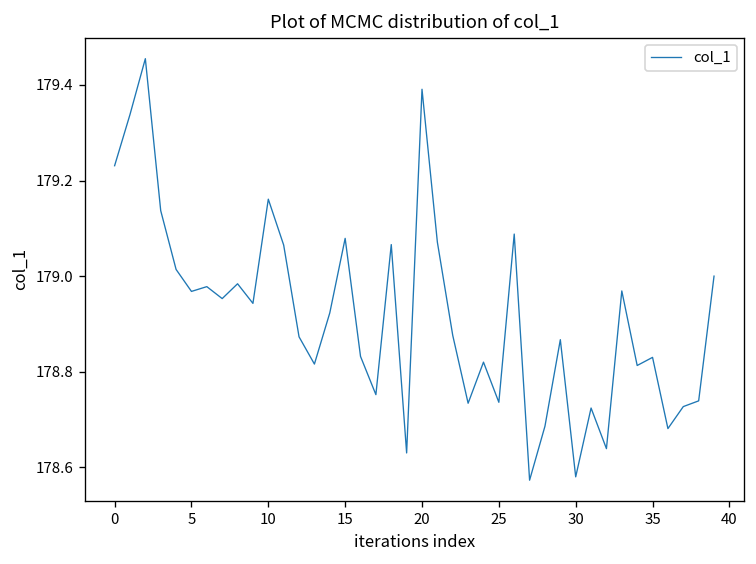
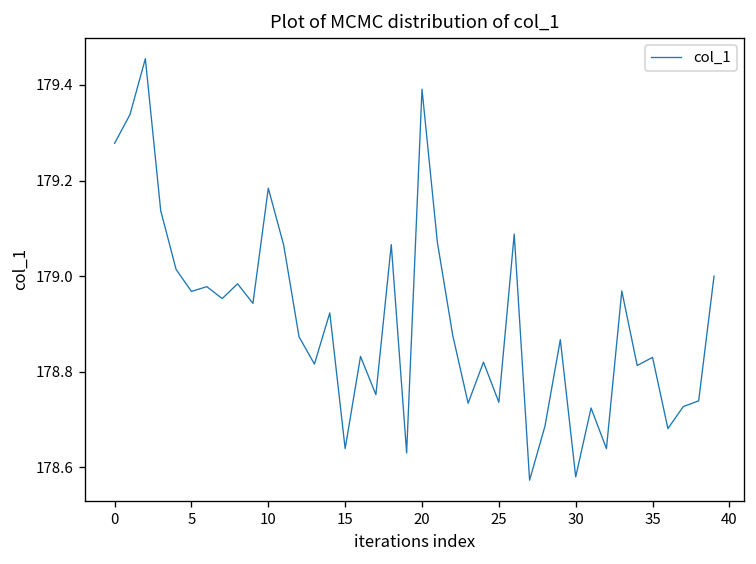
  {
-   "0": 179.23,
+   "0": 179.28,
    "5": 178.97,
-   "10": 179.16,
-   "15": 179.08,
+   "10": 179.18,
+   "15": 178.64,
    "20": 179.39,
    "25": 178.74,
    "30": 178.58,
    "35": 178.83
  }
